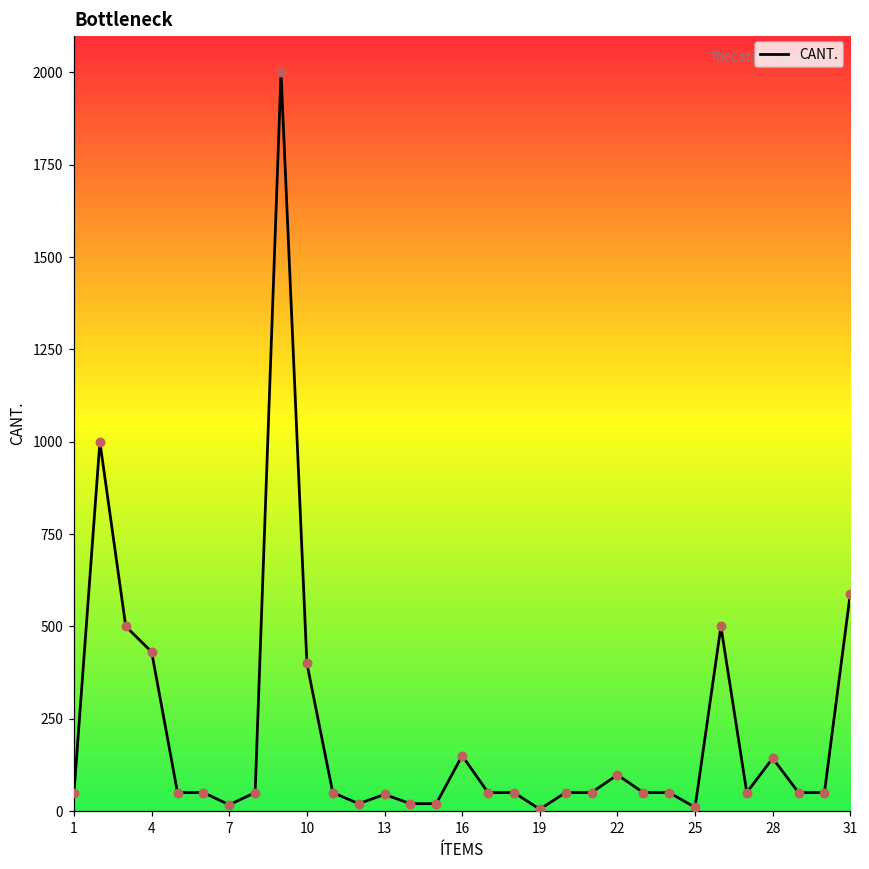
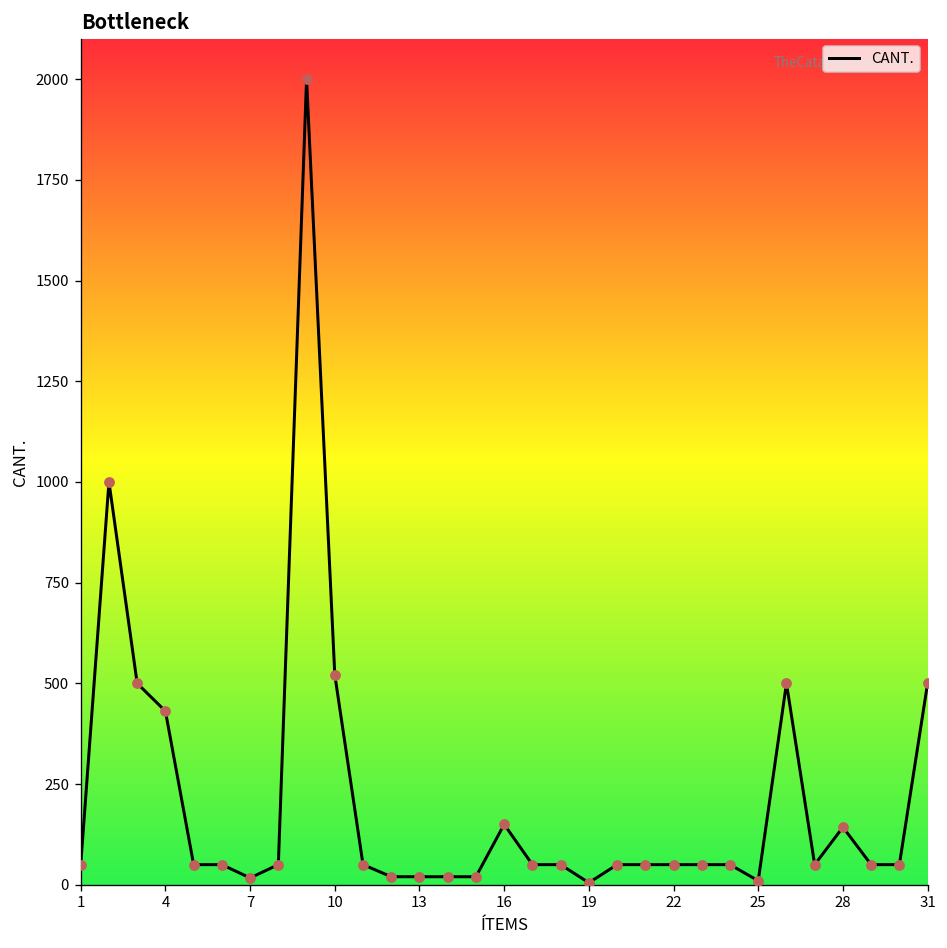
  {
    "1": 50,
    "4": 430,
    "7": 20,
-   "10": 400,
-   "13": 50,
+   "10": 520,
+   "13": 20,
    "16": 150,
    "19": 10,
-   "22": 100,
+   "22": 50,
    "25": 10,
    "28": 140,
-   "31": 590
+   "31": 500
  }
